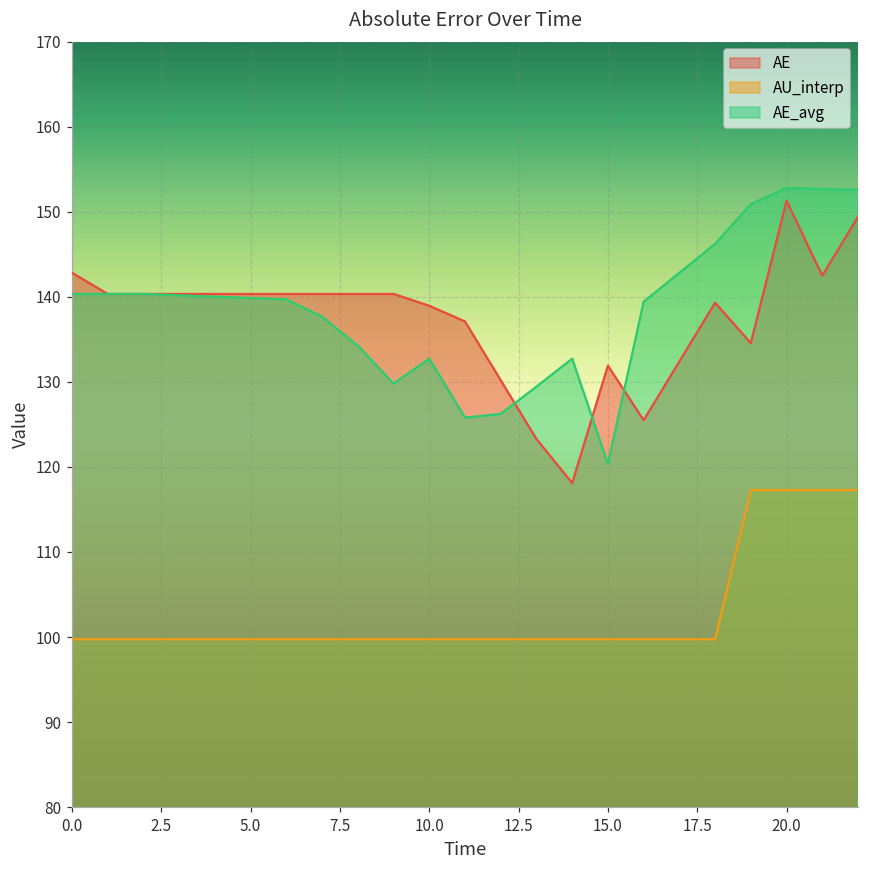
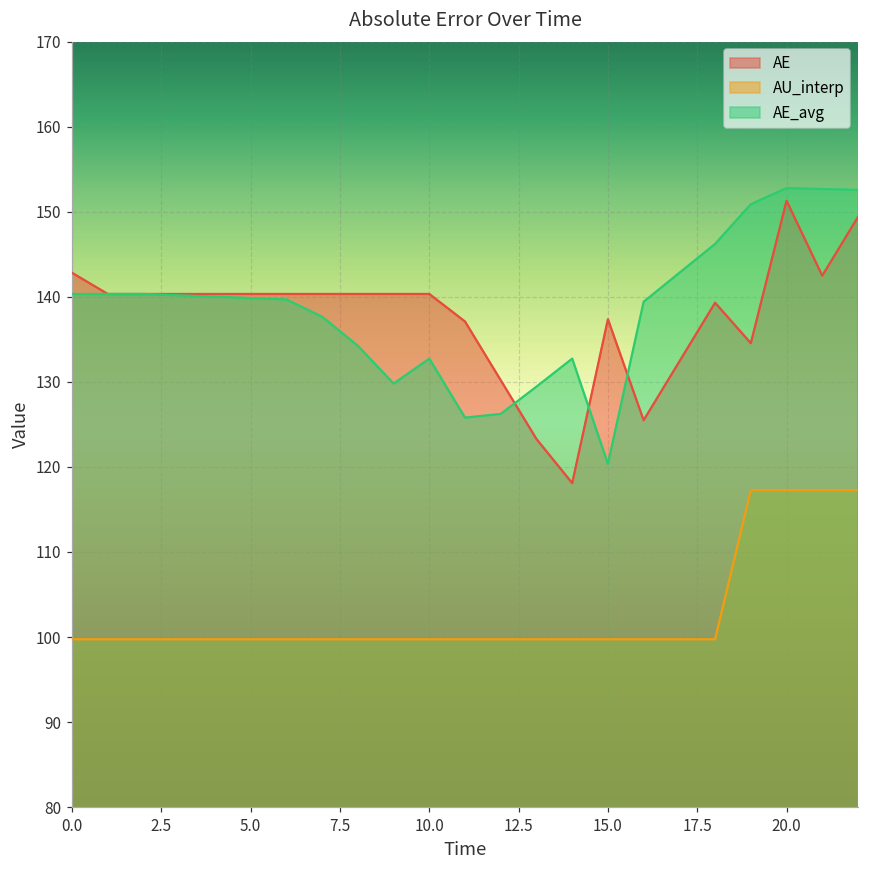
  {
    "AE": {
      "0.0": 143,
-     "10.0": 139,
-     "15.0": 132,
+     "10.0": 140,
+     "15.0": 137,
      "20.0": 151
    },
    "AU_interp": {
      "0.0": 100,
      "10.0": 100,
      "15.0": 100,
      "20.0": 117
    },
    "AE_avg": {
      "0.0": 140,
      "10.0": 133,
      "15.0": 120,
      "20.0": 153
    }
  }
